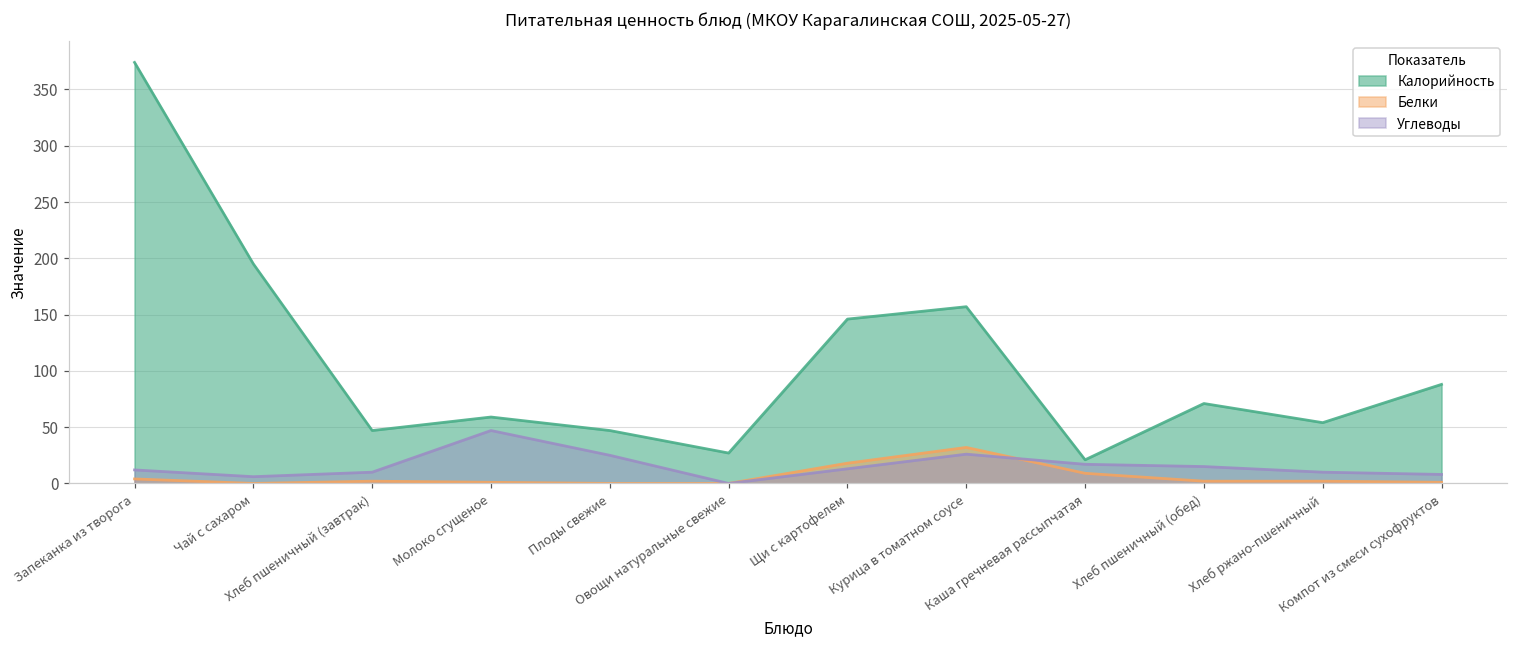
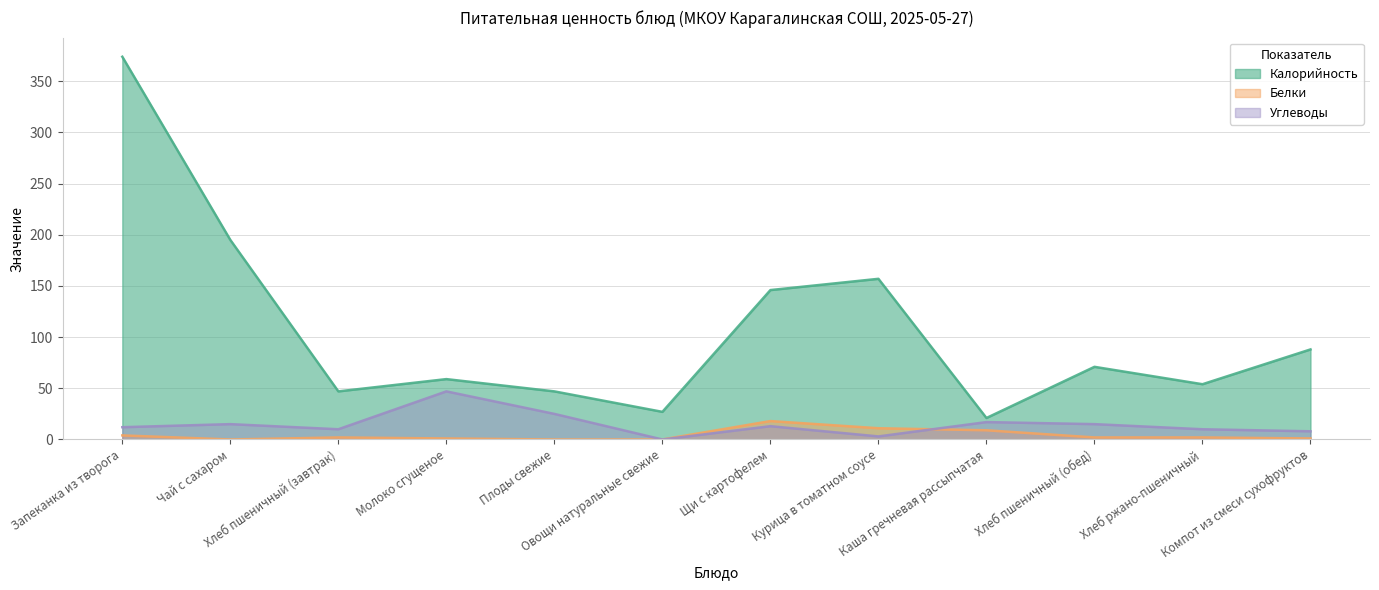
  {
    "Калорийность": {
      "Запеканка из творога": 374,
      "Чай с сахаром": 195,
      "Хлеб пшеничный (завтрак)": 47,
      "Молоко сгущеное": 59,
      "Плоды свежие": 47,
      "Овощи натуральные свежие": 27,
      "Щи с картофелем": 146,
      "Курица в томатном соусе": 157,
      "Каша гречневая рассыпчатая": 21,
      "Хлеб пшеничный (обед)": 71,
      "Хлеб ржано-пшеничный": 54,
      "Компот из смеси сухофруктов": 88
    },
    "Белки": {
      "Запеканка из творога": 4,
      "Чай с сахаром": 0,
      "Хлеб пшеничный (завтрак)": 2,
      "Молоко сгущеное": 1,
      "Плоды свежие": 0,
      "Щи с картофелем": 18,
-     "Курица в томатном соусе": 32,
+     "Курица в томатном соусе": 11,
      "Каша гречневая рассыпчатая": 9,
      "Хлеб пшеничный (обед)": 2,
      "Хлеб ржано-пшеничный": 2,
      "Компот из смеси сухофруктов": 1
    },
    "Углеводы": {
      "Запеканка из творога": 12,
-     "Чай с сахаром": 6,
+     "Чай с сахаром": 15,
      "Хлеб пшеничный (завтрак)": 10,
      "Молоко сгущеное": 47,
      "Плоды свежие": 25,
      "Щи с картофелем": 13,
-     "Курица в томатном соусе": 26,
+     "Курица в томатном соусе": 3,
      "Каша гречневая рассыпчатая": 17,
      "Хлеб пшеничный (обед)": 15,
      "Хлеб ржано-пшеничный": 10,
      "Компот из смеси сухофруктов": 8
    }
  }
